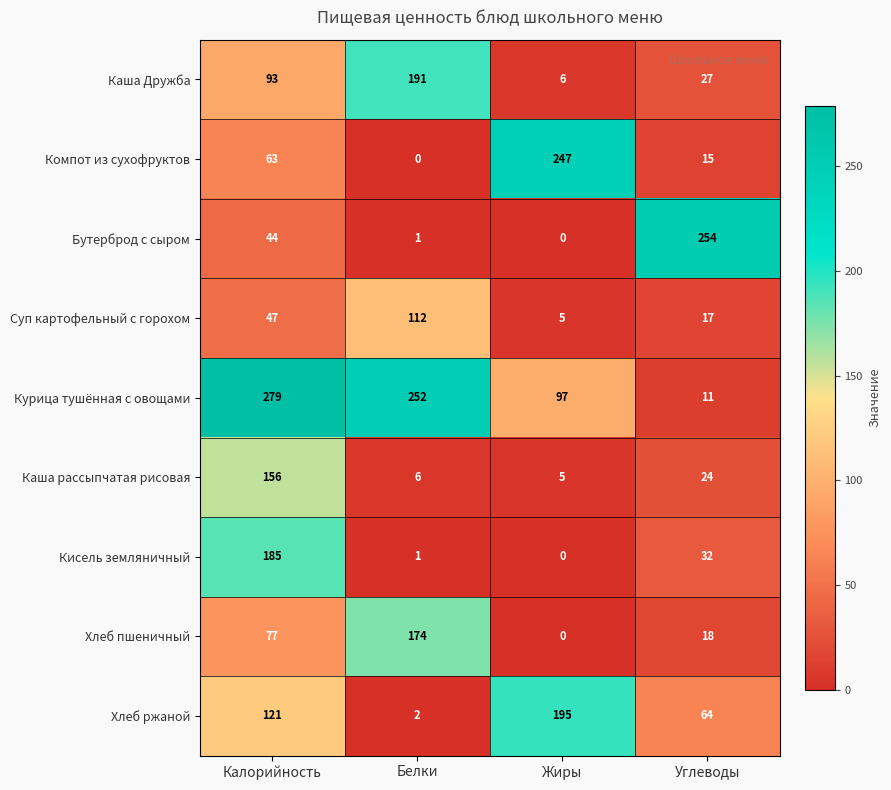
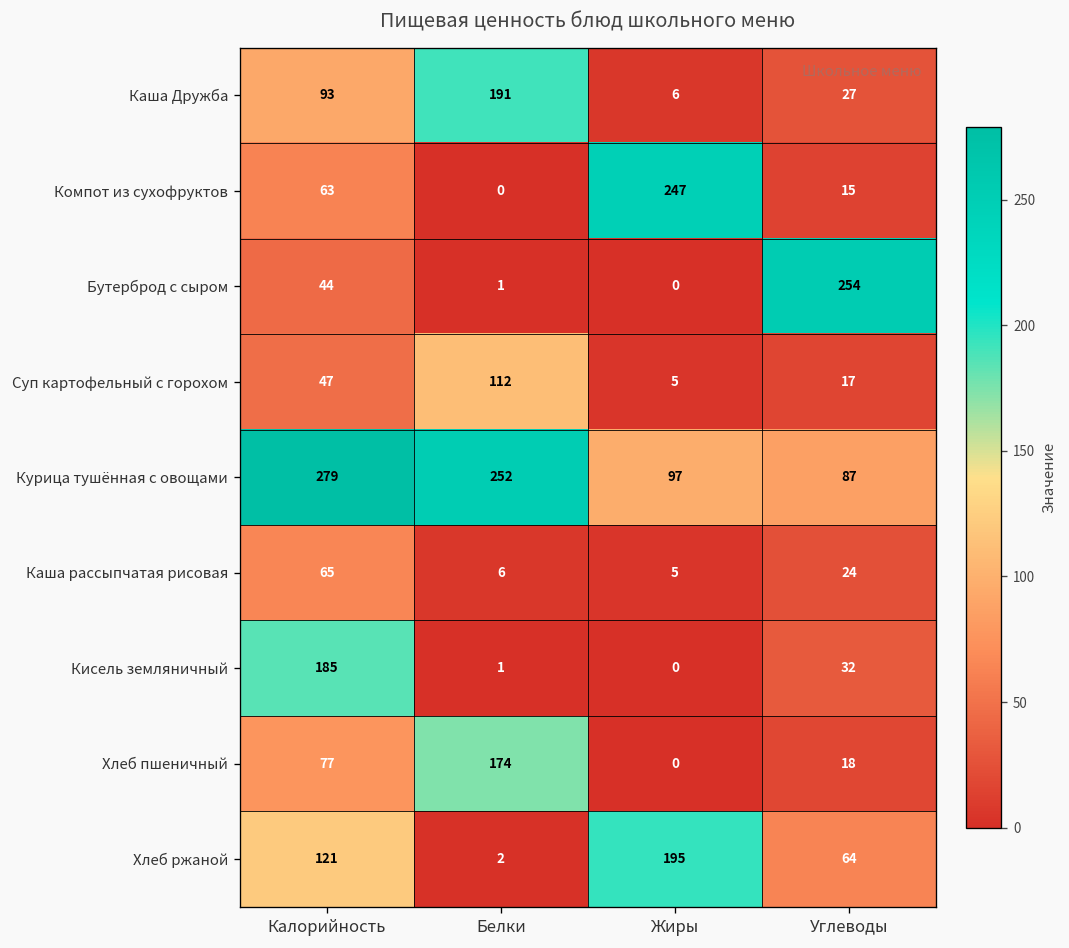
  {
    "Каша Дружба": {
      "Калорийность": 93,
      "Белки": 191,
      "Жиры": 6
    },
    "Компот из сухофруктов": {
      "Калорийность": 63,
      "Белки": 0,
      "Жиры": 247,
      "Углеводы": 15
    },
    "Бутерброд с сыром": {
      "Калорийность": 44,
      "Белки": 1,
      "Жиры": 0,
      "Углеводы": 254
    },
    "Суп картофельный с горохом": {
      "Калорийность": 47,
      "Белки": 112,
      "Жиры": 5,
      "Углеводы": 17
    },
    "Курица тушённая с овощами": {
      "Калорийность": 279,
      "Белки": 252,
      "Жиры": 97,
-     "Углеводы": 11
+     "Углеводы": 87
    },
    "Каша рассыпчатая рисовая": {
-     "Калорийность": 156,
+     "Калорийность": 65,
      "Белки": 6,
      "Жиры": 5,
      "Углеводы": 24
    },
    "Кисель земляничный": {
      "Калорийность": 185,
      "Белки": 1,
      "Жиры": 0,
      "Углеводы": 32
    },
    "Хлеб пшеничный": {
      "Калорийность": 77,
      "Белки": 174,
      "Жиры": 0,
      "Углеводы": 18
    },
    "Хлеб ржаной": {
      "Калорийность": 121,
      "Белки": 2,
      "Жиры": 195,
      "Углеводы": 64
    }
  }
